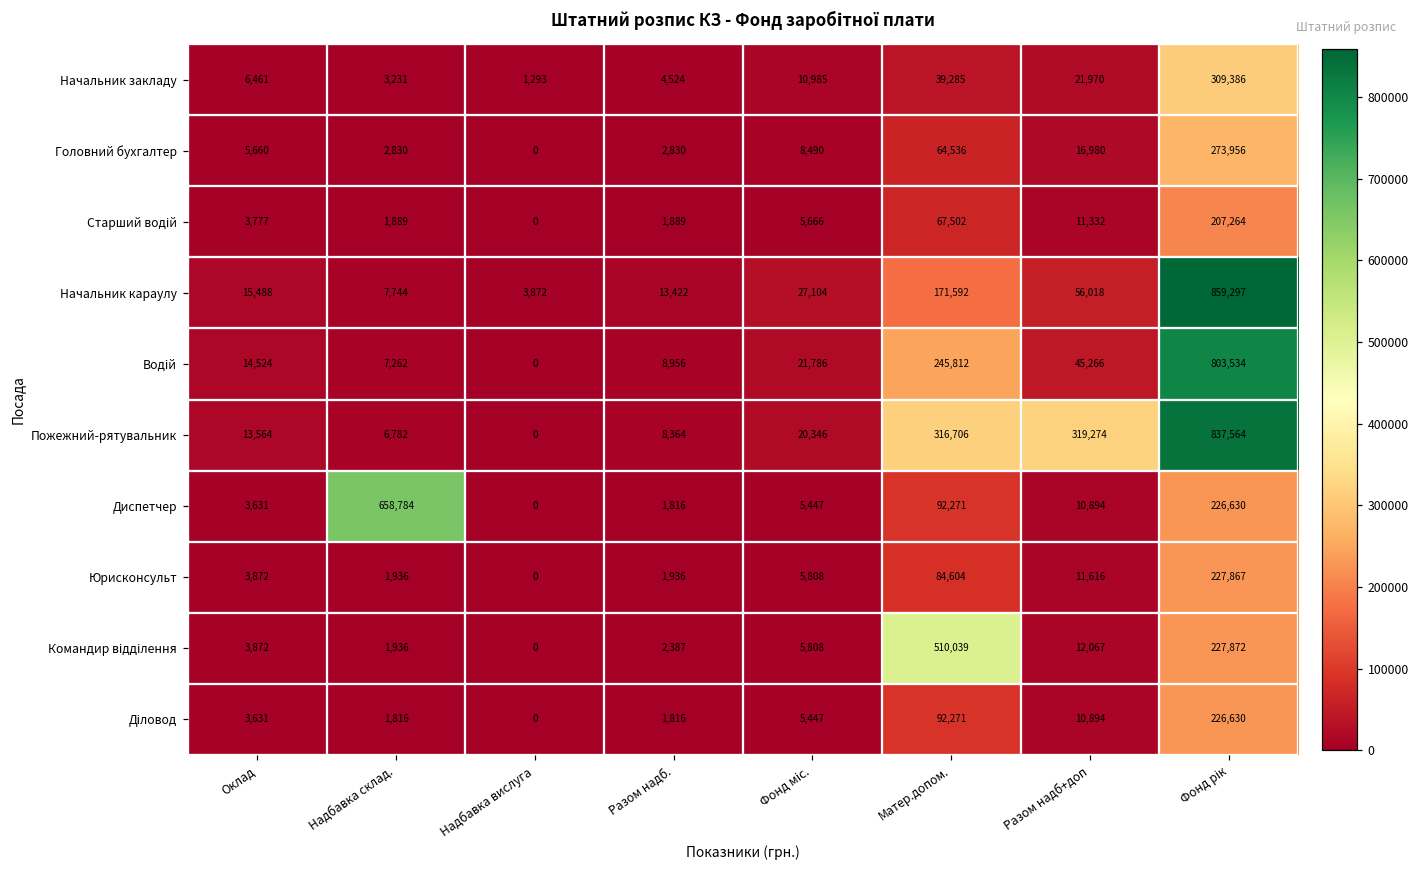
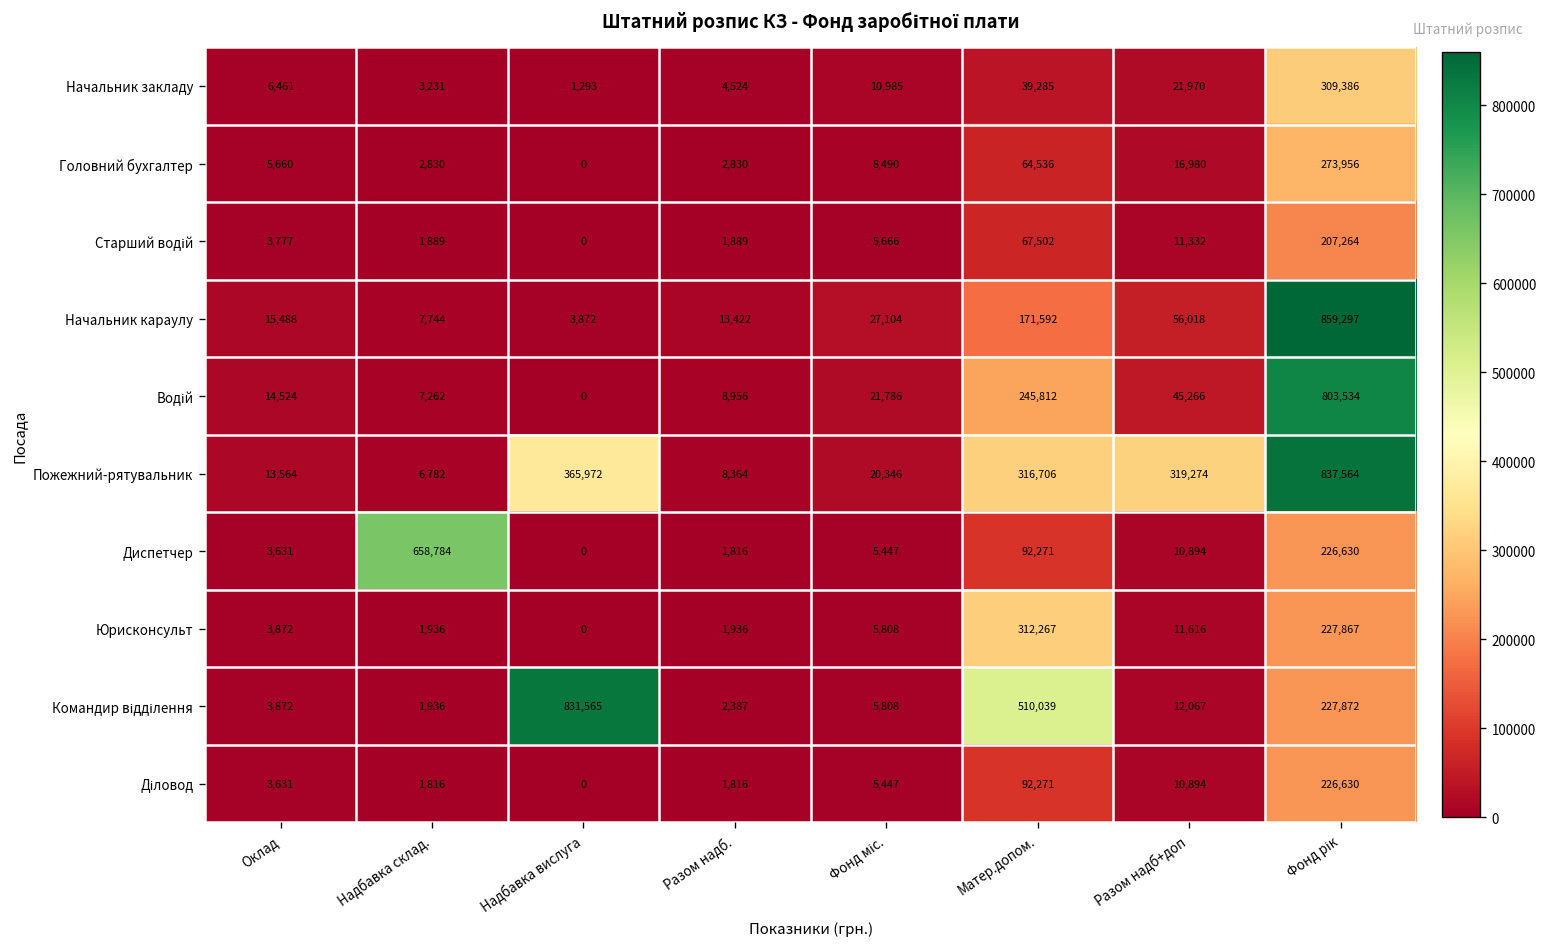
  {
    "Начальник закладу": {
      "Оклад": "6,461",
      "Надбавка склад.": "3,231",
      "Надбавка вислуга": "1,293",
      "Разом надб.": "4,524",
      "Фонд міс.": "10,985",
      "Матер.допом.": "39,285",
      "Разом надб+доп": "21,970",
      "Фонд рік": "309,386"
    },
    "Головний бухгалтер": {
      "Оклад": "5,660",
      "Надбавка склад.": "2,830",
      "Надбавка вислуга": "0",
      "Разом надб.": "2,830",
      "Фонд міс.": "8,490",
      "Матер.допом.": "64,536",
      "Разом надб+доп": "16,980",
      "Фонд рік": "273,956"
    },
    "Старший водій": {
      "Оклад": "3,777",
      "Надбавка склад.": "1,889",
      "Надбавка вислуга": "0",
      "Разом надб.": "1,889",
      "Фонд міс.": "5,666",
      "Матер.допом.": "67,502",
      "Разом надб+доп": "11,332",
      "Фонд рік": "207,264"
    },
    "Начальник караулу": {
      "Оклад": "15,488",
      "Надбавка склад.": "7,744",
      "Надбавка вислуга": "3,872",
      "Разом надб.": "13,422",
      "Фонд міс.": "27,104",
      "Матер.допом.": "171,592",
      "Разом надб+доп": "56,018",
      "Фонд рік": "859,297"
    },
    "Водій": {
      "Оклад": "14,524",
      "Надбавка склад.": "7,262",
      "Надбавка вислуга": "0",
      "Разом надб.": "8,956",
      "Фонд міс.": "21,786",
      "Матер.допом.": "245,812",
      "Разом надб+доп": "45,266",
      "Фонд рік": "803,534"
    },
    "Пожежний-рятувальник": {
      "Оклад": "13,564",
      "Надбавка склад.": "6,782",
-     "Надбавка вислуга": "0",
+     "Надбавка вислуга": "365,972",
      "Разом надб.": "8,364",
      "Фонд міс.": "20,346",
      "Матер.допом.": "316,706",
      "Разом надб+доп": "319,274",
      "Фонд рік": "837,564"
    },
    "Диспетчер": {
      "Оклад": "3,631",
      "Надбавка склад.": "658,784",
      "Надбавка вислуга": "0",
      "Разом надб.": "1,816",
      "Фонд міс.": "5,447",
      "Матер.допом.": "92,271",
      "Разом надб+доп": "10,894",
      "Фонд рік": "226,630"
    },
    "Юрисконсульт": {
      "Оклад": "3,872",
      "Надбавка склад.": "1,936",
      "Надбавка вислуга": "0",
      "Разом надб.": "1,936",
      "Фонд міс.": "5,808",
-     "Матер.допом.": "84,604",
+     "Матер.допом.": "312,267",
      "Разом надб+доп": "11,616",
      "Фонд рік": "227,867"
    },
    "Командир відділення": {
      "Оклад": "3,872",
      "Надбавка склад.": "1,936",
-     "Надбавка вислуга": "0",
+     "Надбавка вислуга": "831,565",
      "Разом надб.": "2,387",
      "Фонд міс.": "5,808",
      "Матер.допом.": "510,039",
      "Разом надб+доп": "12,067",
      "Фонд рік": "227,872"
    },
    "Діловод": {
      "Оклад": "3,631",
      "Надбавка склад.": "1,816",
      "Надбавка вислуга": "0",
      "Разом надб.": "1,816",
      "Фонд міс.": "5,447",
      "Матер.допом.": "92,271",
      "Разом надб+доп": "10,894",
      "Фонд рік": "226,630"
    }
  }
